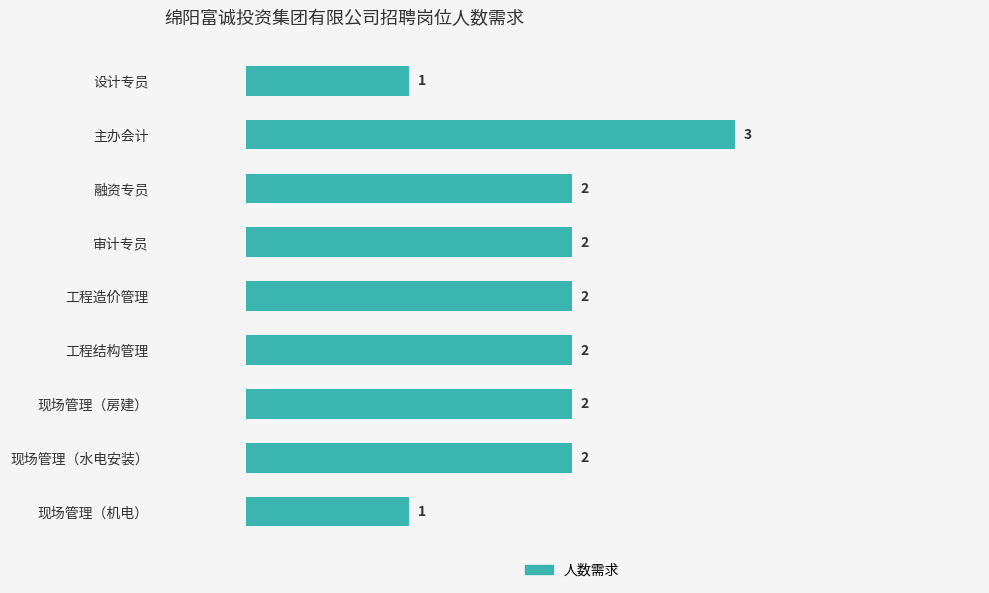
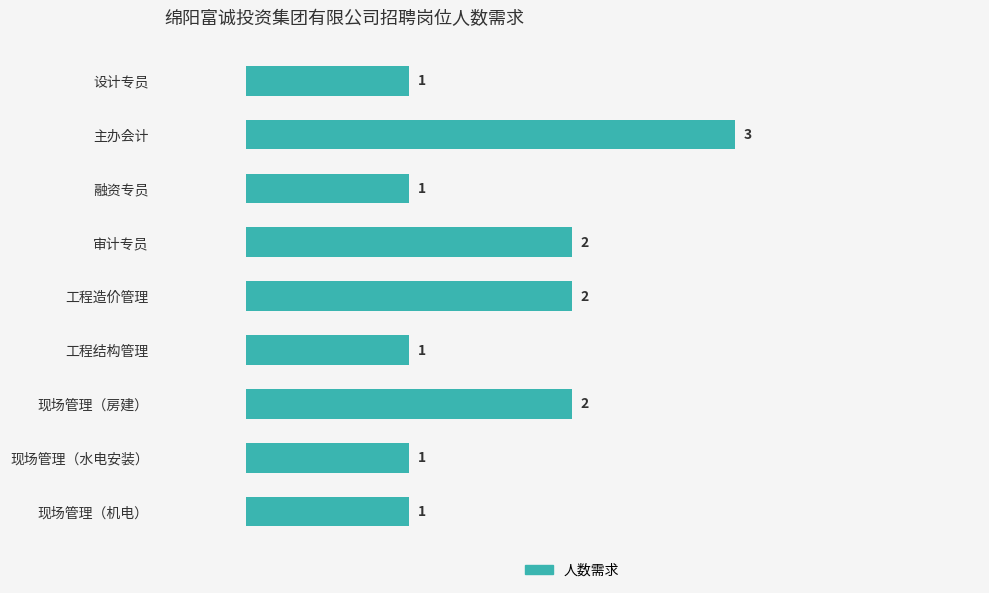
  {
    "设计专员": 1,
    "主办会计": 3,
-   "融资专员": 2,
+   "融资专员": 1,
    "审计专员": 2,
    "工程造价管理": 2,
-   "工程结构管理": 2,
+   "工程结构管理": 1,
    "现场管理（房建）": 2,
-   "现场管理（水电安装）": 2,
+   "现场管理（水电安装）": 1,
    "现场管理（机电）": 1
  }
